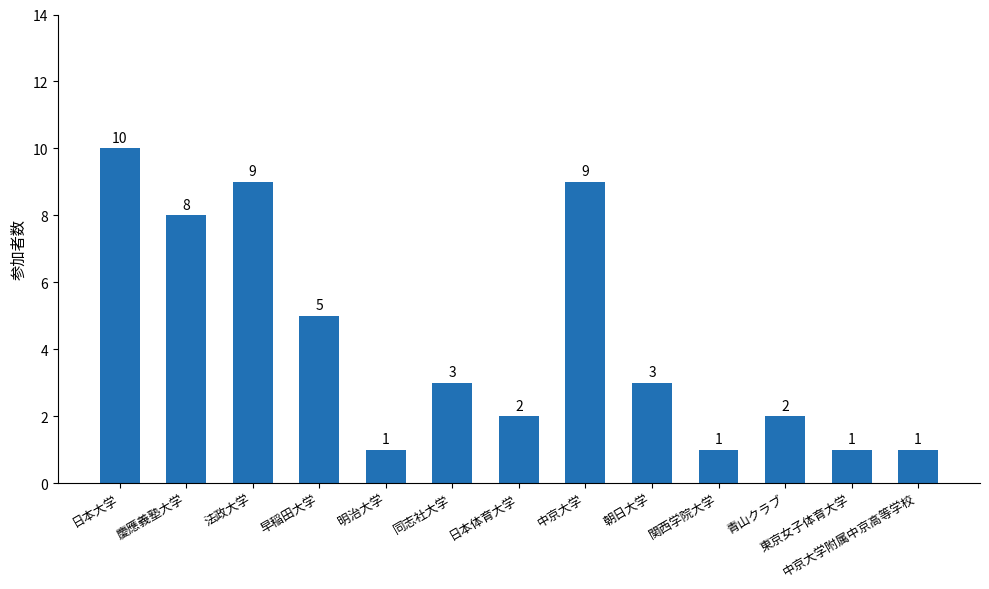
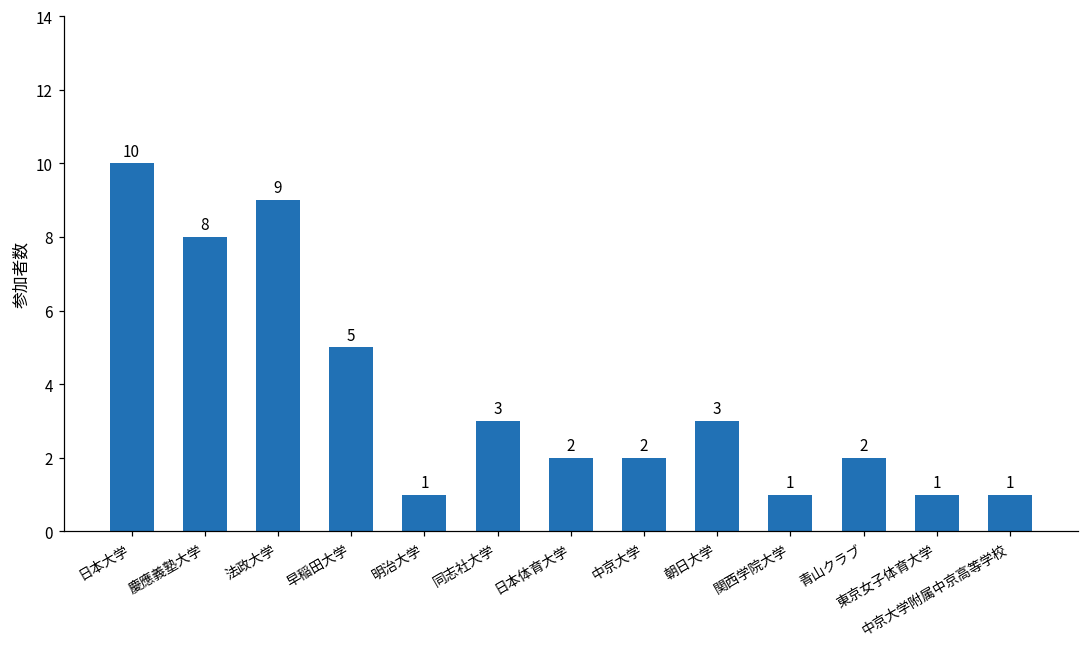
  {
    "日本大学": 10,
    "慶應義塾大学": 8,
    "法政大学": 9,
    "早稲田大学": 5,
    "明治大学": 1,
    "同志社大学": 3,
    "日本体育大学": 2,
-   "中京大学": 9,
+   "中京大学": 2,
    "朝日大学": 3,
    "関西学院大学": 1,
    "青山クラブ": 2,
    "東京女子体育大学": 1,
    "中京大学附属中京高等学校": 1
  }
